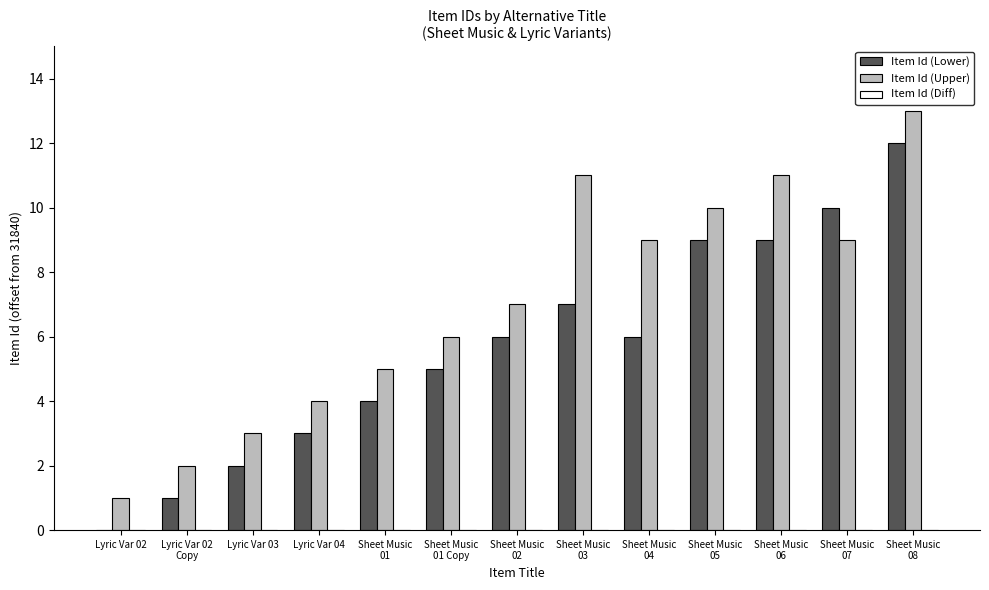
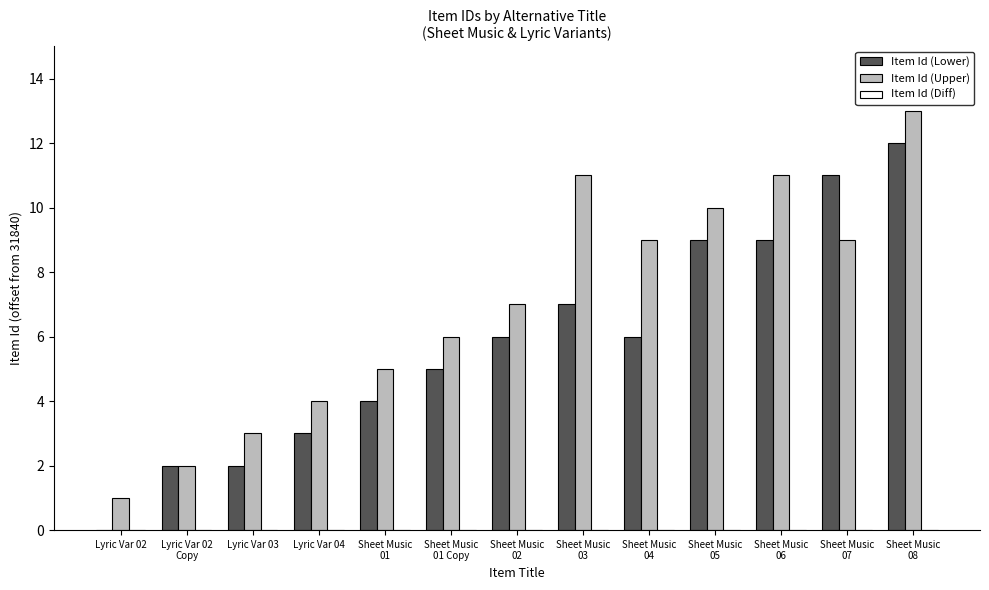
  {
    "Item Id (Lower)": {
      "Lyric Var 02": 0.0,
-     "Lyric Var 02 Copy": 1.0,
+     "Lyric Var 02 Copy": 2.0,
      "Lyric Var 03": 2.0,
      "Lyric Var 04": 3.0,
      "Sheet Music 01": 4.0,
      "Sheet Music 01 Copy": 5.0,
      "Sheet Music 02": 6.0,
      "Sheet Music 03": 7.0,
      "Sheet Music 04": 6.0,
      "Sheet Music 05": 9.0,
      "Sheet Music 06": 9.0,
-     "Sheet Music 07": 10.0,
+     "Sheet Music 07": 11.0,
      "Sheet Music 08": 12.0
    },
    "Item Id (Upper)": {
      "Lyric Var 02": 1.0,
      "Lyric Var 02 Copy": 2.0,
      "Lyric Var 03": 3.0,
      "Lyric Var 04": 4.0,
      "Sheet Music 01": 5.0,
      "Sheet Music 01 Copy": 6.0,
      "Sheet Music 02": 7.0,
      "Sheet Music 03": 11.0,
      "Sheet Music 04": 9.0,
      "Sheet Music 05": 10.0,
      "Sheet Music 06": 11.0,
      "Sheet Music 07": 9.0,
      "Sheet Music 08": 13.0
    }
  }
